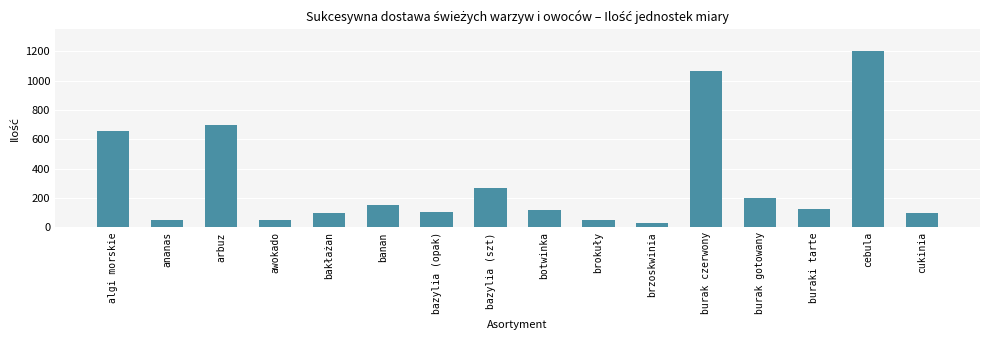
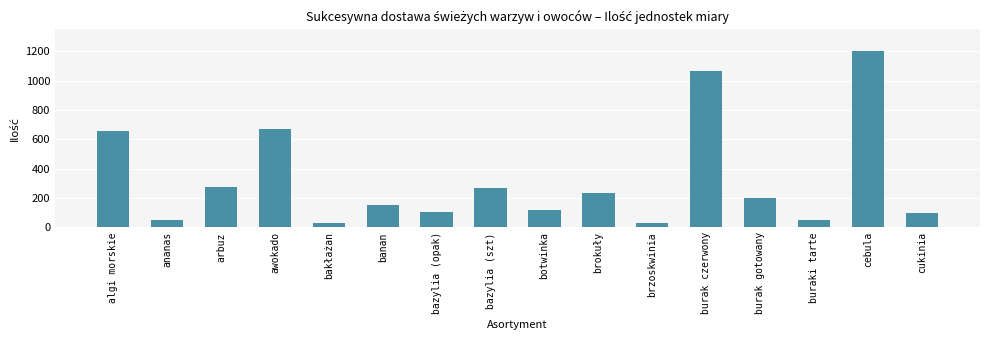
  {
    "algi morskie": 650,
    "ananas": 50,
-   "arbuz": 700,
-   "awokado": 50,
-   "bakłażan": 100,
+   "arbuz": 270,
+   "awokado": 670,
+   "bakłażan": 30,
    "banan": 150,
    "bazylia (opak)": 110,
    "bazylia (szt)": 270,
    "botwinka": 120,
-   "brokuły": 50,
+   "brokuły": 230,
    "brzoskwinia": 30,
    "burak czerwony": 1060,
    "burak gotowany": 200,
-   "buraki tarte": 130,
+   "buraki tarte": 50,
    "cebula": 1200,
    "cukinia": 100
  }
